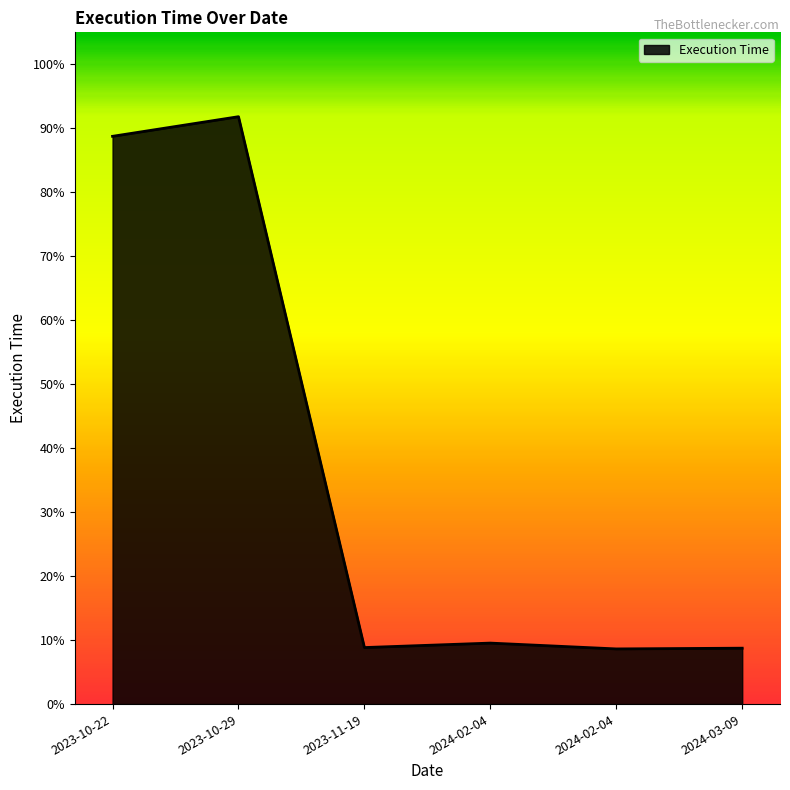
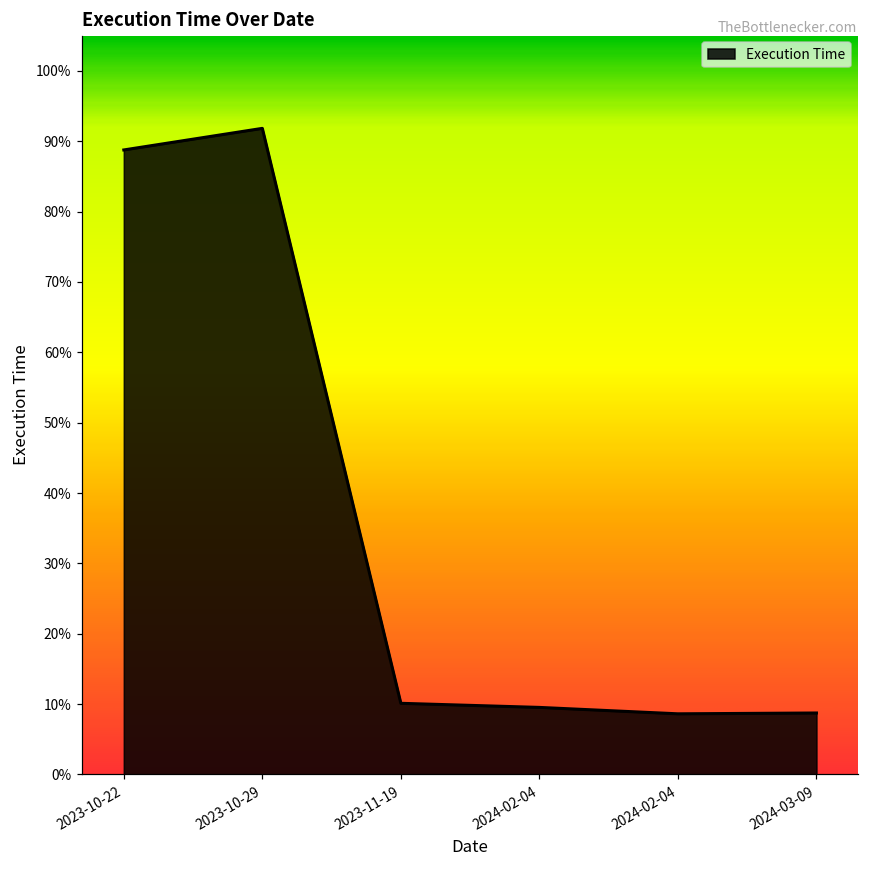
  {
    "2023-10-22": "89%",
    "2023-10-29": "92%",
-   "2023-11-19": "9%",
+   "2023-11-19": "10%",
    "2024-03-09": "9%"
  }
